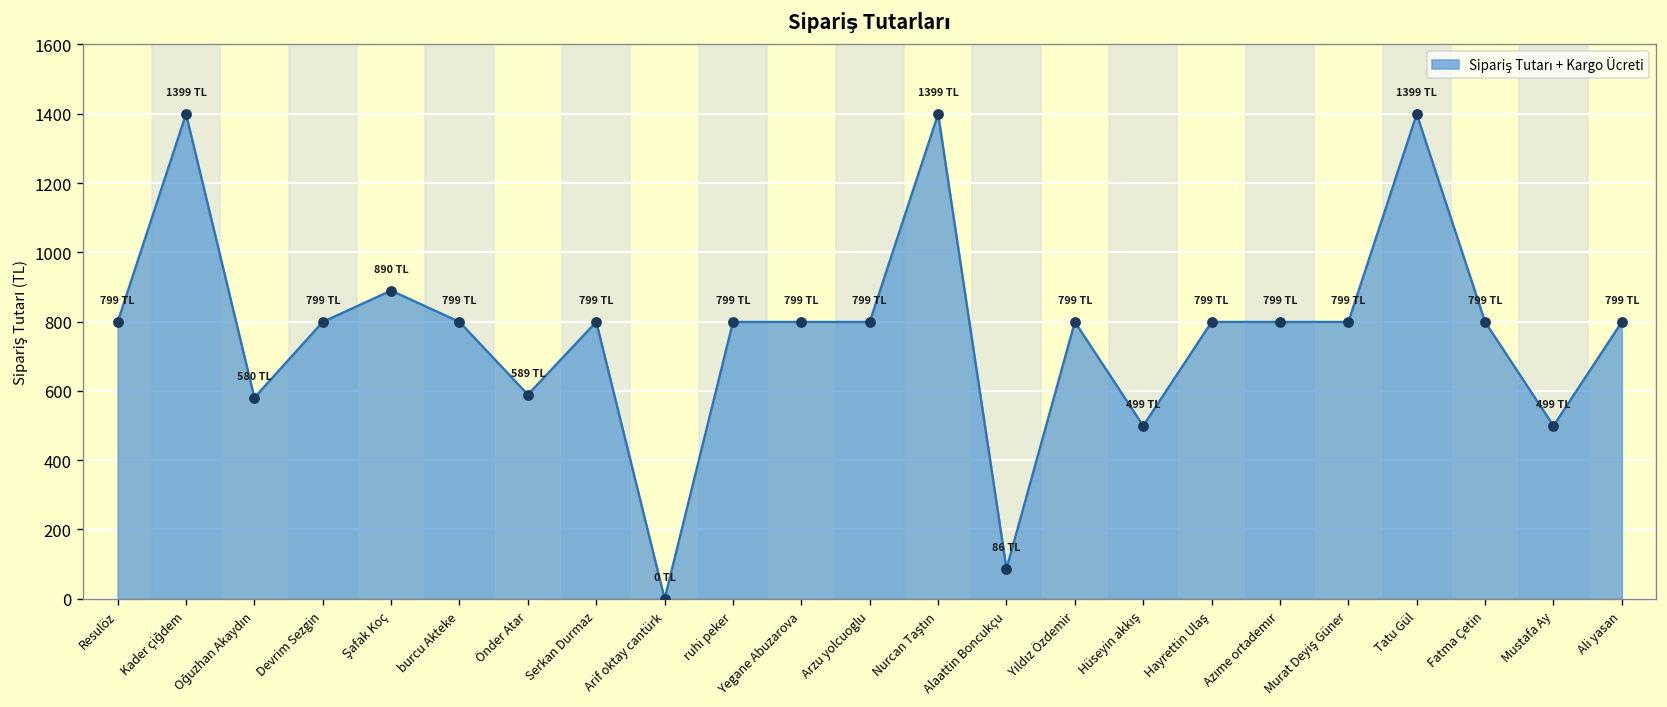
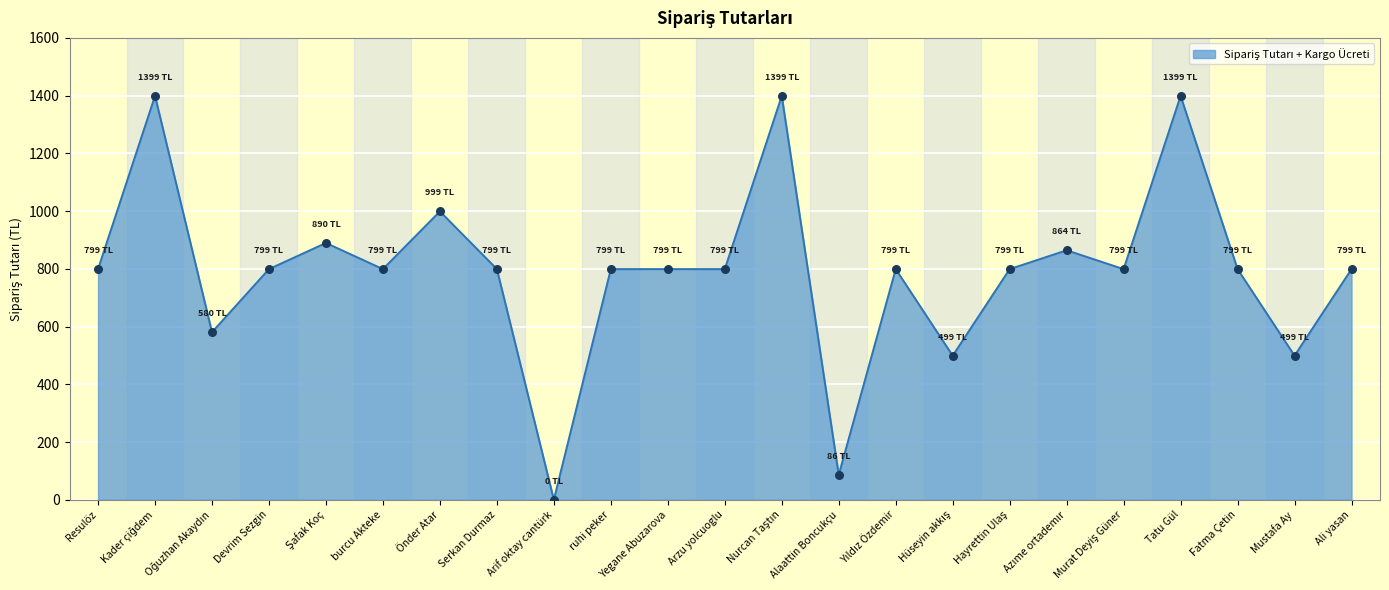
  {
    "Resulöz": 799,
    "Kader çiğdem": 1399,
    "Oğuzhan Akaydın": 580,
    "Devrim Sezgin": 799,
    "Şafak Koç": 890,
    "burcu Akteke": 799,
-   "Önder Atar": 589,
+   "Önder Atar": 999,
    "Serkan Durmaz": 799,
    "Arif oktay cantürk": 0,
    "ruhi peker": 799,
    "Yegane Abuzarova": 799,
    "Arzu yolcuoglu": 799,
    "Nurcan Taştın": 1399,
    "Alaattin Boncukçu": 86,
    "Yıldız Özdemir": 799,
    "Hüseyin akkış": 499,
    "Hayrettin Ulaş": 799,
-   "Azıme ortademır": 799,
+   "Azıme ortademır": 864,
    "Murat Deyiş Güner": 799,
    "Tatu Gül": 1399,
    "Fatma Çetin": 799,
    "Mustafa Ay": 499,
    "Ali yasan": 799
  }
